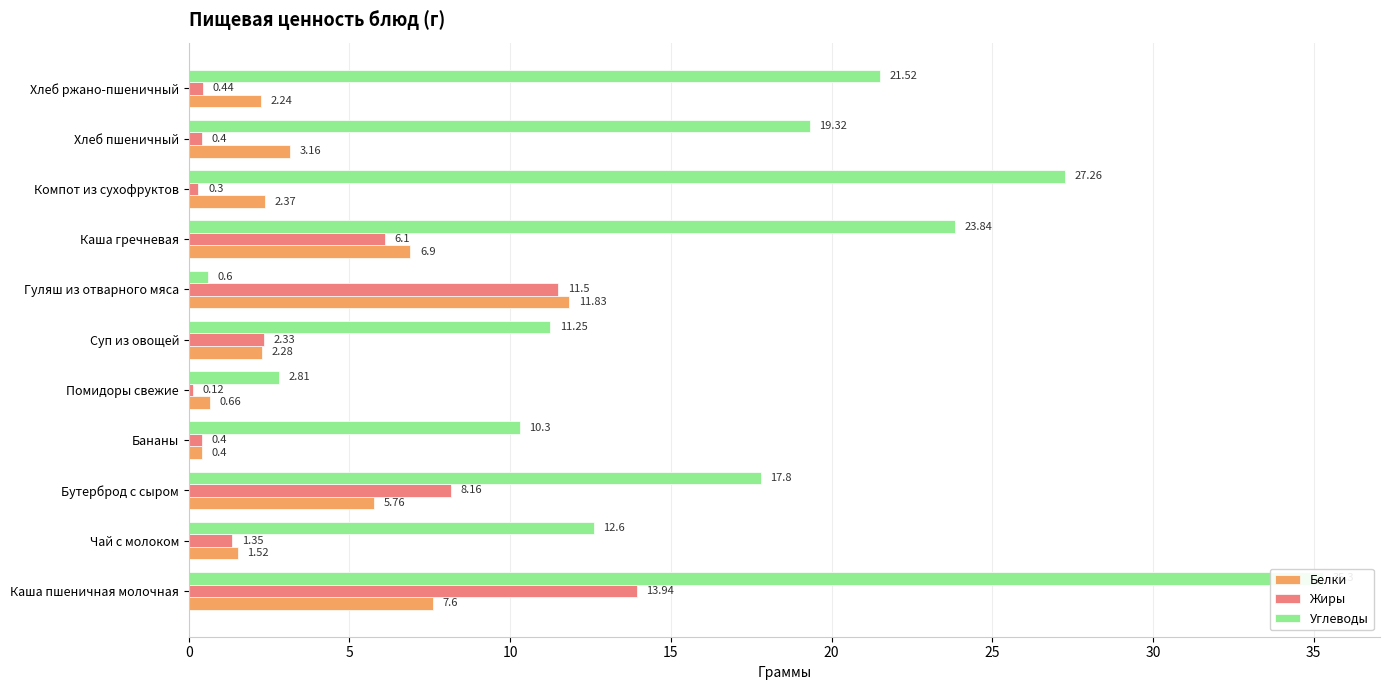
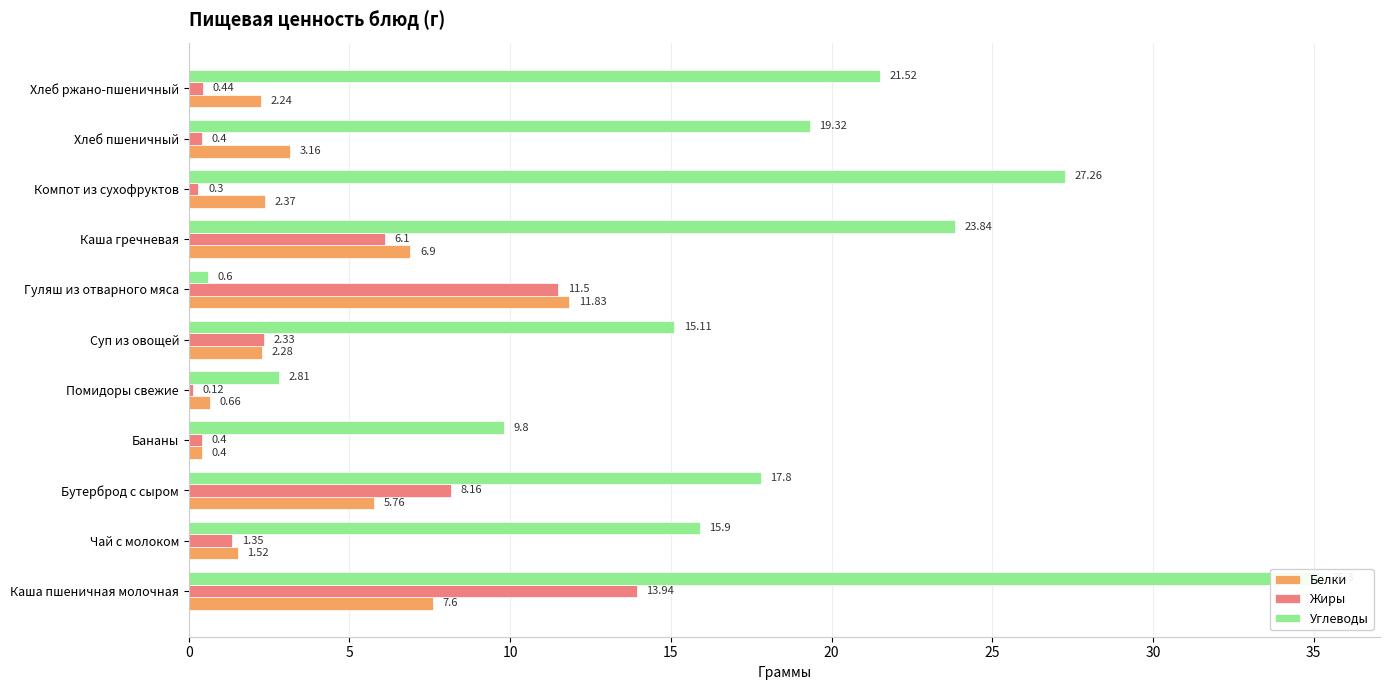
  {
    "Углеводы": {
      "Хлеб ржано-пшеничный": 21.52,
      "Хлеб пшеничный": 19.32,
      "Компот из сухофруктов": 27.26,
      "Каша гречневая": 23.84,
      "Гуляш из отварного мяса": 0.6,
-     "Суп из овощей": 11.25,
+     "Суп из овощей": 15.11,
      "Помидоры свежие": 2.81,
-     "Бананы": 10.3,
+     "Бананы": 9.8,
      "Бутерброд с сыром": 17.8,
-     "Чай с молоком": 12.6
+     "Чай с молоком": 15.9
    }
  }
